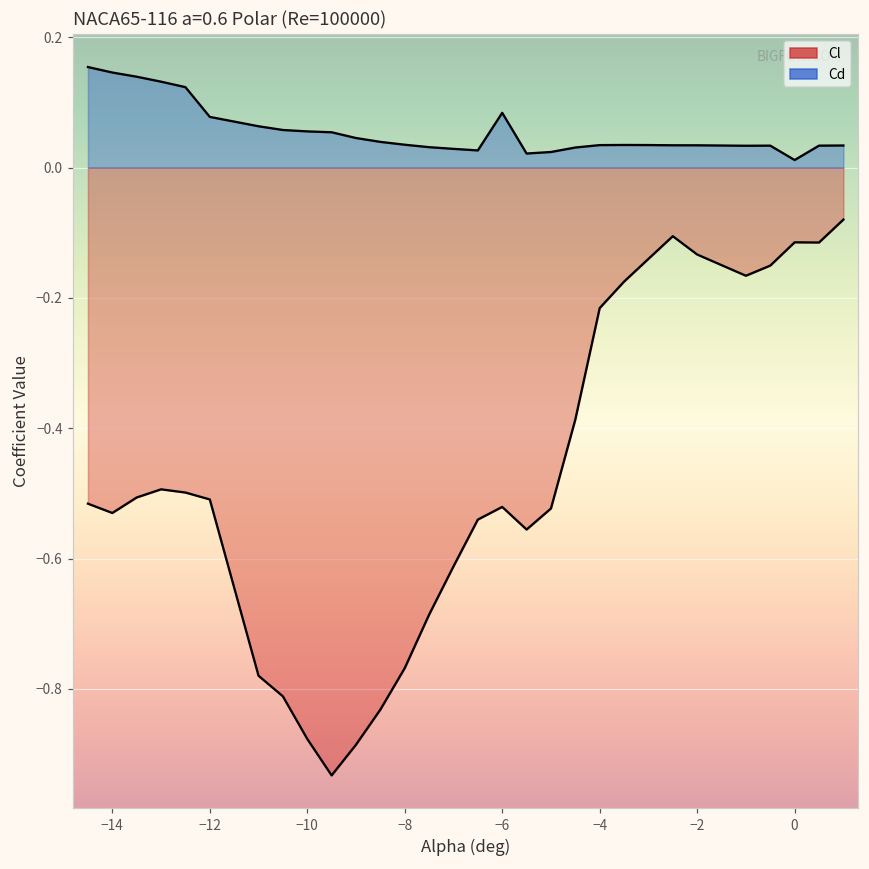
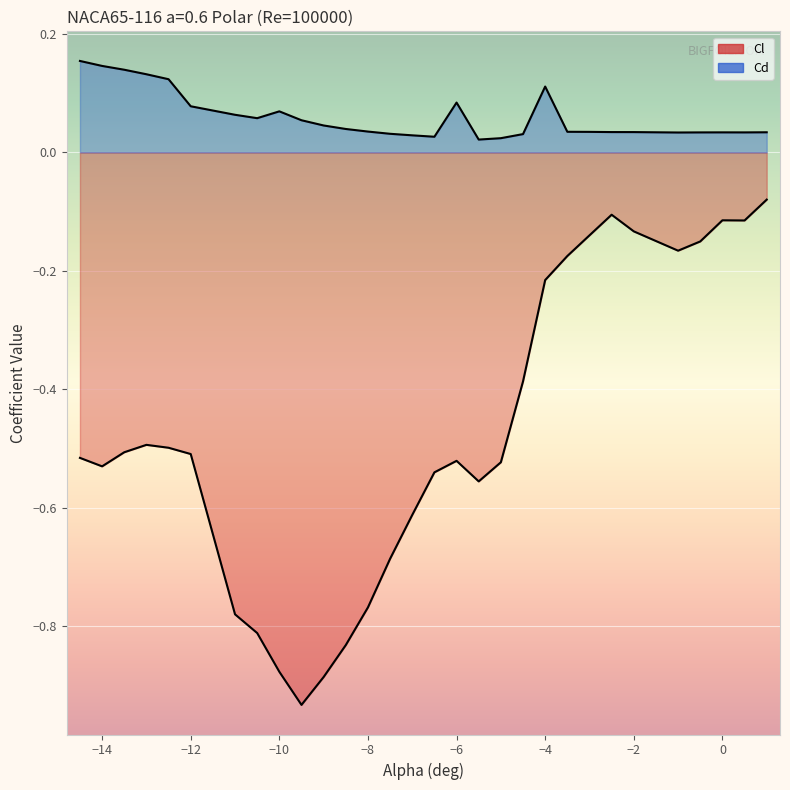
  {
    "Cd": {
      "−14": 0.15,
      "−12": 0.08,
-     "−10": 0.06,
+     "−10": 0.07,
      "−8": 0.04,
      "−6": 0.08,
-     "−4": 0.03,
+     "−4": 0.11,
      "−2": 0.03,
-     "0": 0.01
+     "0": 0.03
    }
  }
